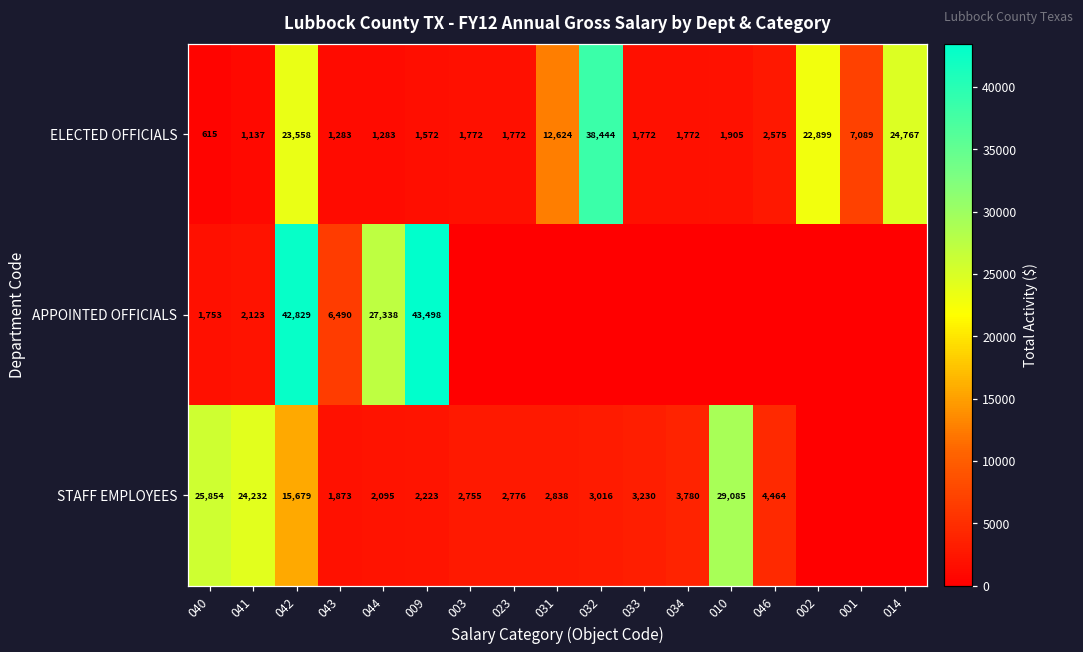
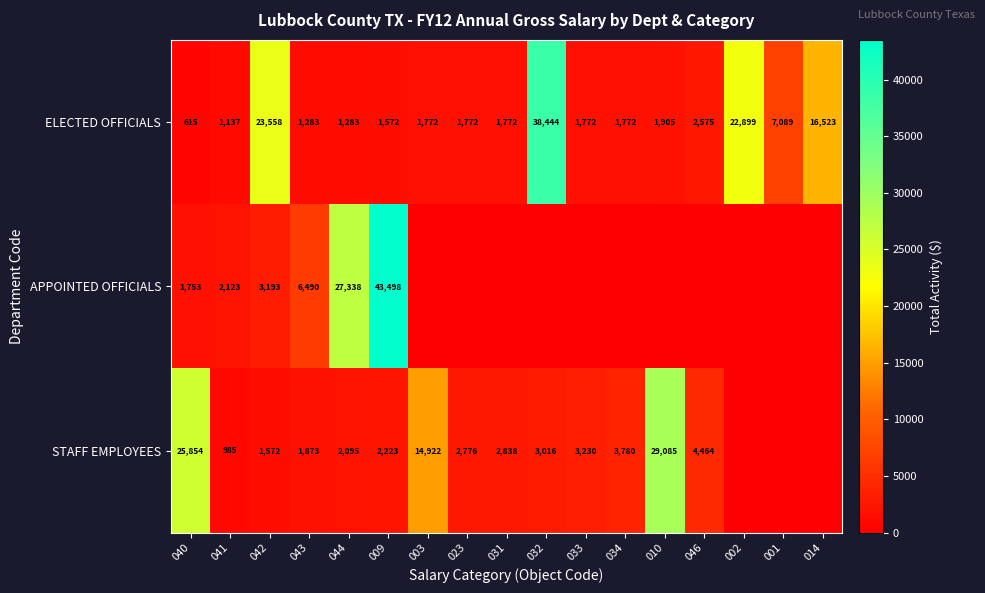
  {
    "ELECTED OFFICIALS": {
      "040": "615",
      "041": "1,137",
      "042": "23,558",
      "043": "1,283",
      "044": "1,283",
      "009": "1,572",
      "003": "1,772",
      "023": "1,772",
-     "031": "12,624",
+     "031": "1,772",
      "032": "38,444",
      "033": "1,772",
      "034": "1,772",
      "010": "1,905",
      "046": "2,575",
      "002": "22,899",
      "001": "7,089",
-     "014": "24,767"
+     "014": "16,523"
    },
    "APPOINTED OFFICIALS": {
      "040": "1,753",
      "041": "2,123",
-     "042": "42,829",
+     "042": "3,193",
      "043": "6,490",
      "044": "27,338",
      "009": "43,498"
    },
    "STAFF EMPLOYEES": {
      "040": "25,854",
-     "041": "24,232",
-     "042": "15,679",
+     "041": "985",
+     "042": "1,572",
      "043": "1,873",
      "044": "2,095",
      "009": "2,223",
-     "003": "2,755",
+     "003": "14,922",
      "023": "2,776",
      "031": "2,838",
      "032": "3,016",
      "033": "3,230",
      "034": "3,780",
      "010": "29,085",
      "046": "4,464"
    }
  }
